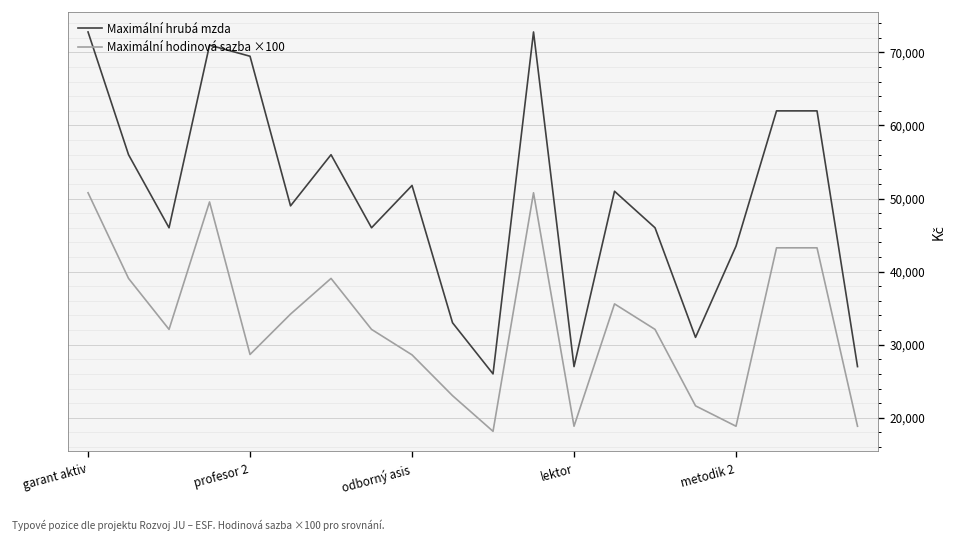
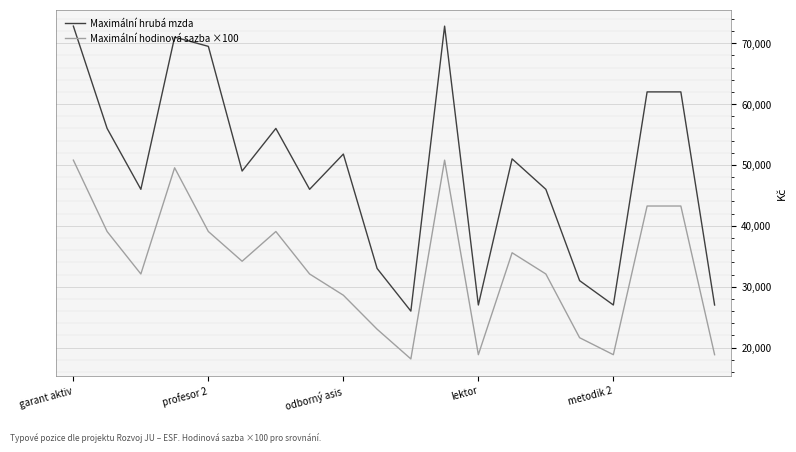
  {
    "Maximální hrubá mzda": {
      "garant aktiv": "73,000",
      "profesor 2": "69,000",
      "odborný asis": "52,000",
      "lektor": "27,000",
-     "metodik 2": "43,000"
+     "metodik 2": "27,000"
    },
    "Maximální hodinová sazba ×100": {
      "garant aktiv": "51,000",
-     "profesor 2": "29,000",
+     "profesor 2": "39,000",
      "odborný asis": "29,000",
      "lektor": "19,000",
      "metodik 2": "19,000"
    }
  }
